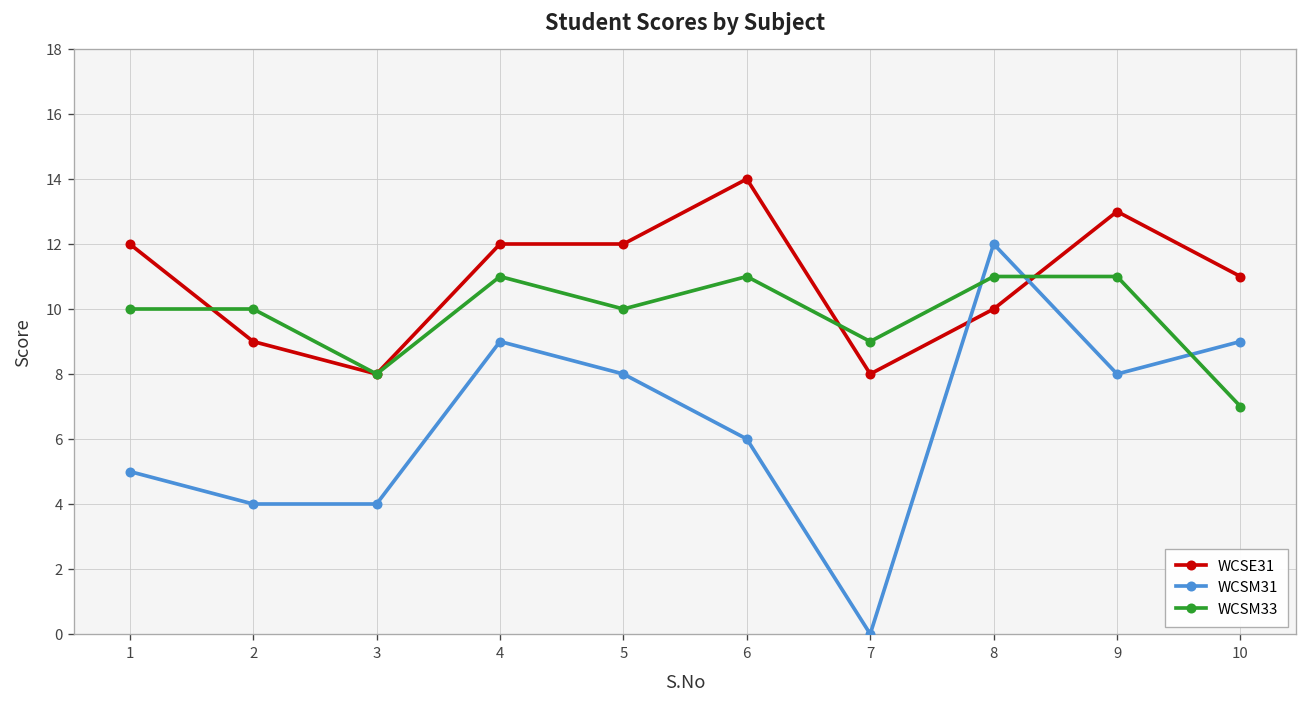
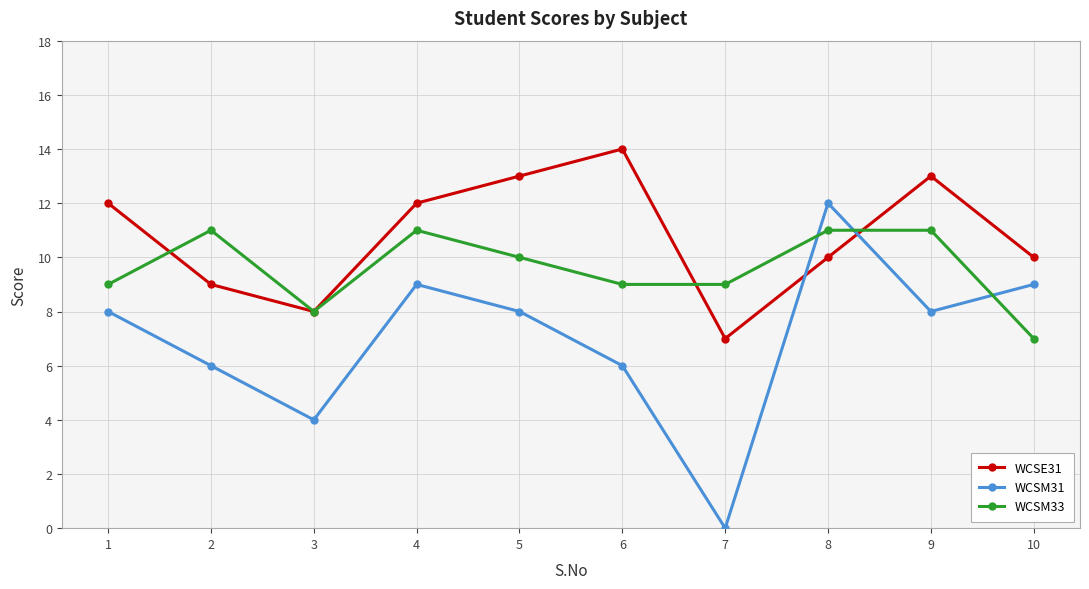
  {
    "WCSE31": {
      "1": 12,
      "2": 9,
      "4": 12,
-     "5": 12,
+     "5": 13,
      "6": 14,
-     "7": 8,
+     "7": 7,
      "8": 10,
      "9": 13,
-     "10": 11
+     "10": 10
    },
    "WCSM31": {
-     "1": 5,
-     "2": 4,
+     "1": 8,
+     "2": 6,
      "3": 4,
      "4": 9,
      "5": 8,
      "6": 6,
      "7": 0,
      "8": 12,
      "9": 8,
      "10": 9
    },
    "WCSM33": {
-     "1": 10,
-     "2": 10,
+     "1": 9,
+     "2": 11,
      "4": 11,
      "5": 10,
-     "6": 11,
+     "6": 9,
      "7": 9,
      "8": 11,
      "9": 11,
      "10": 7
    }
  }
